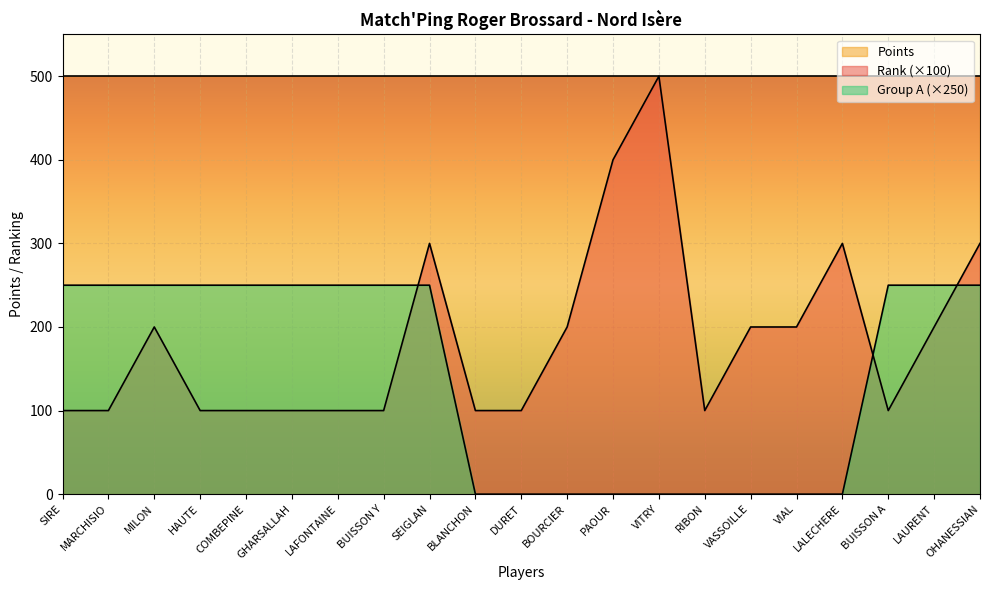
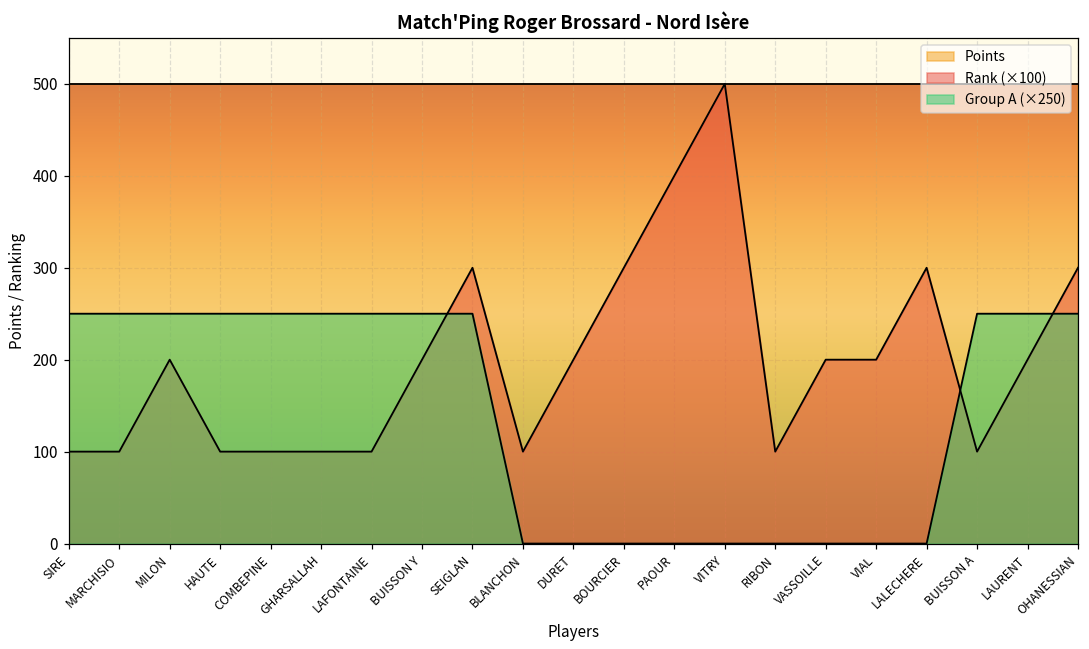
  {
    "Points": {
      "SIRE": 500,
      "MARCHISIO": 500,
      "MILON": 500,
      "HAUTE": 500,
      "COMBEPINE": 500,
      "GHARSALLAH": 500,
      "LAFONTAINE": 500,
      "BUISSON Y": 500,
      "SEIGLAN": 500,
      "BLANCHON": 500,
      "DURET": 500,
      "BOURCIER": 500,
      "PAOUR": 500,
      "RIBON": 500,
      "VASSOILLE": 500,
      "VIAL": 500,
      "OHANESSIAN": 500
    },
    "Rank (×100)": {
      "SIRE": 100,
      "MARCHISIO": 100,
      "MILON": 200,
      "HAUTE": 100,
      "COMBEPINE": 100,
      "GHARSALLAH": 100,
      "LAFONTAINE": 100,
-     "BUISSON Y": 100,
+     "BUISSON Y": 200,
      "SEIGLAN": 300,
      "BLANCHON": 100,
-     "DURET": 100,
-     "BOURCIER": 200,
+     "DURET": 200,
+     "BOURCIER": 300,
      "PAOUR": 400,
      "RIBON": 100,
      "VASSOILLE": 200,
      "VIAL": 200,
      "LALECHERE": 300,
      "BUISSON A": 100,
      "LAURENT": 200,
      "OHANESSIAN": 300
    },
    "Group A (×250)": {
      "SIRE": 250,
      "MARCHISIO": 250,
      "MILON": 250,
      "HAUTE": 250,
      "COMBEPINE": 250,
      "GHARSALLAH": 250,
      "LAFONTAINE": 250,
      "BUISSON Y": 250,
      "SEIGLAN": 250,
      "BLANCHON": 0,
      "DURET": 0,
      "BOURCIER": 0,
      "PAOUR": 0,
      "VITRY": 0,
      "RIBON": 0,
      "VASSOILLE": 0,
      "VIAL": 0,
      "LALECHERE": 0,
      "BUISSON A": 250,
      "LAURENT": 250,
      "OHANESSIAN": 250
    }
  }
